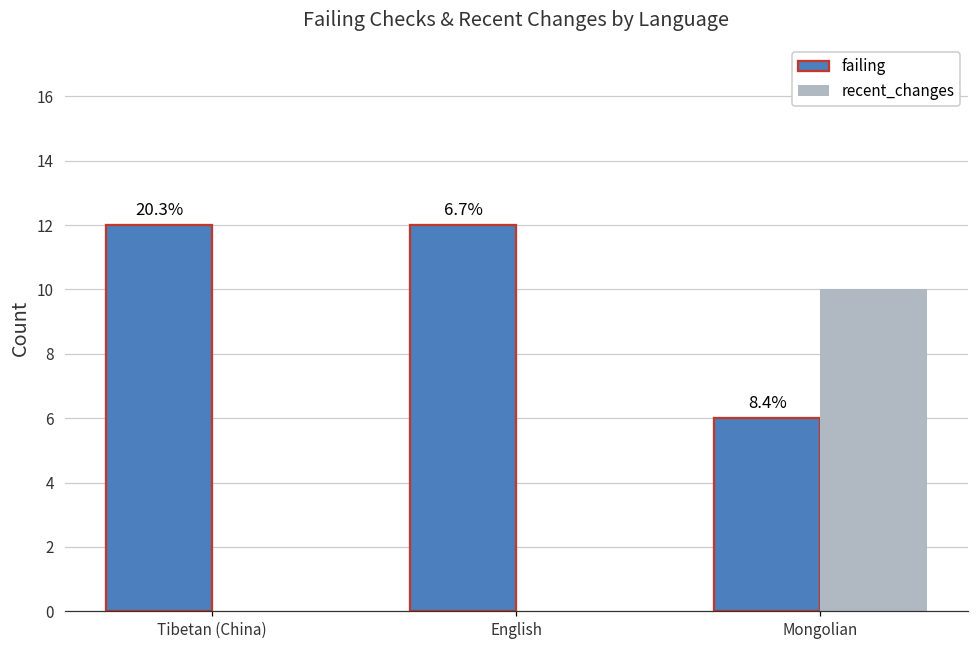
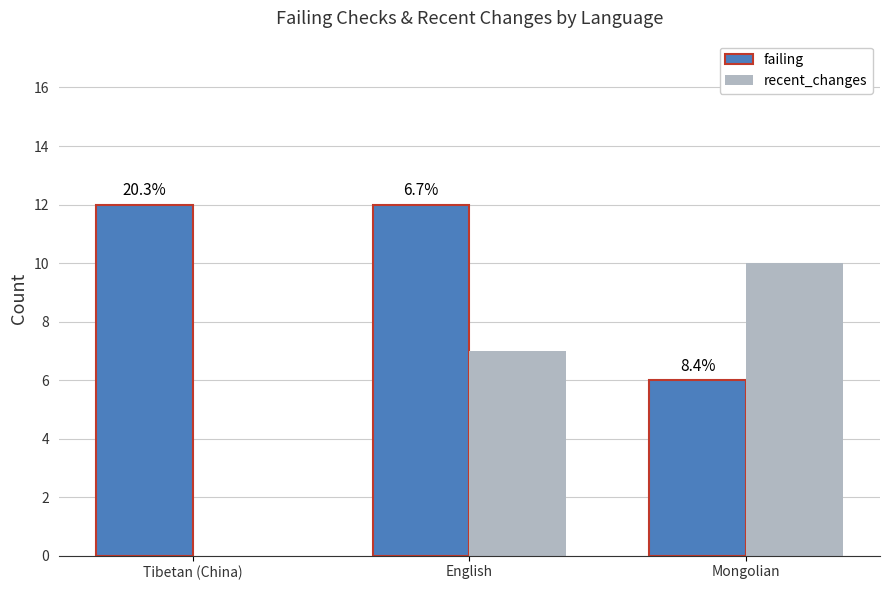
  {
    "recent_changes": {
      "Tibetan (China)": 0,
-     "English": 0,
+     "English": 7,
      "Mongolian": 10
    }
  }
